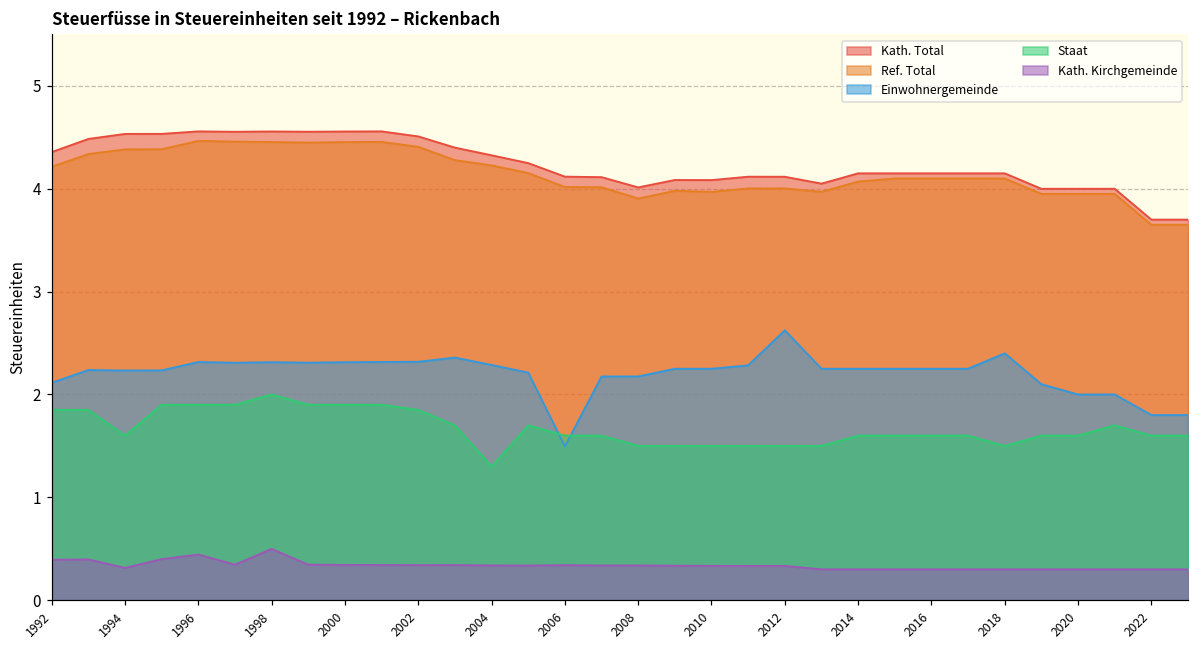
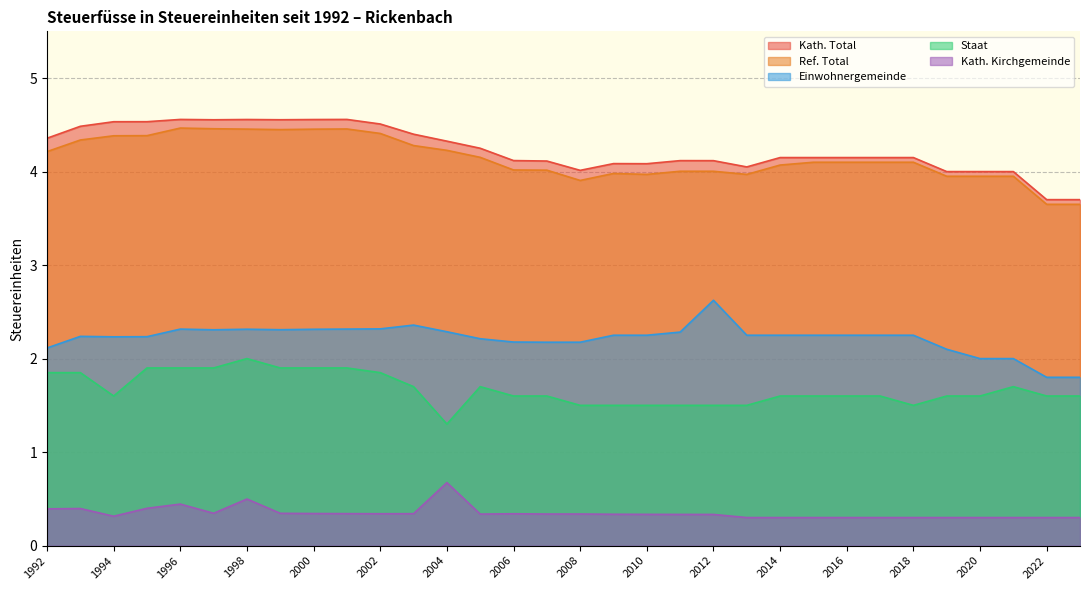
  {
    "Einwohnergemeinde": {
      "1992": 2.1,
      "1994": 2.2,
      "1996": 2.3,
      "1998": 2.3,
      "2000": 2.3,
      "2002": 2.3,
      "2004": 2.3,
-     "2006": 1.5,
+     "2006": 2.2,
      "2008": 2.2,
      "2010": 2.3,
      "2012": 2.6,
      "2014": 2.3,
      "2016": 2.3,
-     "2018": 2.4,
+     "2018": 2.3,
      "2020": 2.0,
      "2022": 1.8
    },
    "Staat": {
      "1992": 1.9,
      "1994": 1.6,
      "1996": 1.9,
      "1998": 2.0,
      "2000": 1.9,
      "2002": 1.9,
      "2004": 1.3,
      "2006": 1.6,
      "2008": 1.5,
      "2010": 1.5,
      "2012": 1.5,
      "2014": 1.6,
      "2016": 1.6,
      "2018": 1.5,
      "2020": 1.6,
      "2022": 1.6
    },
    "Kath. Kirchgemeinde": {
      "1992": 0.4,
      "1994": 0.3,
      "1996": 0.4,
      "1998": 0.5,
      "2000": 0.3,
      "2002": 0.3,
-     "2004": 0.3,
+     "2004": 0.7,
      "2006": 0.3,
      "2008": 0.3,
      "2010": 0.3,
      "2012": 0.3,
      "2014": 0.3,
      "2016": 0.3,
      "2018": 0.3,
      "2020": 0.3,
      "2022": 0.3
    }
  }
